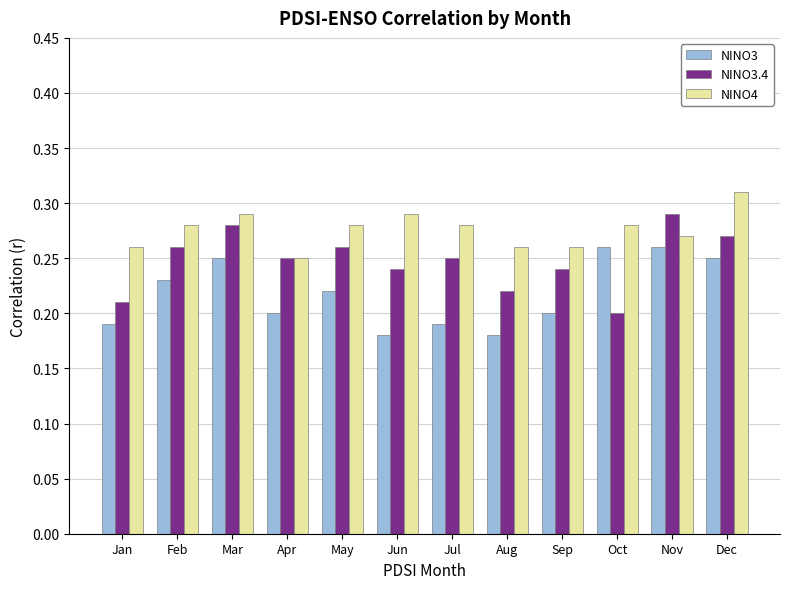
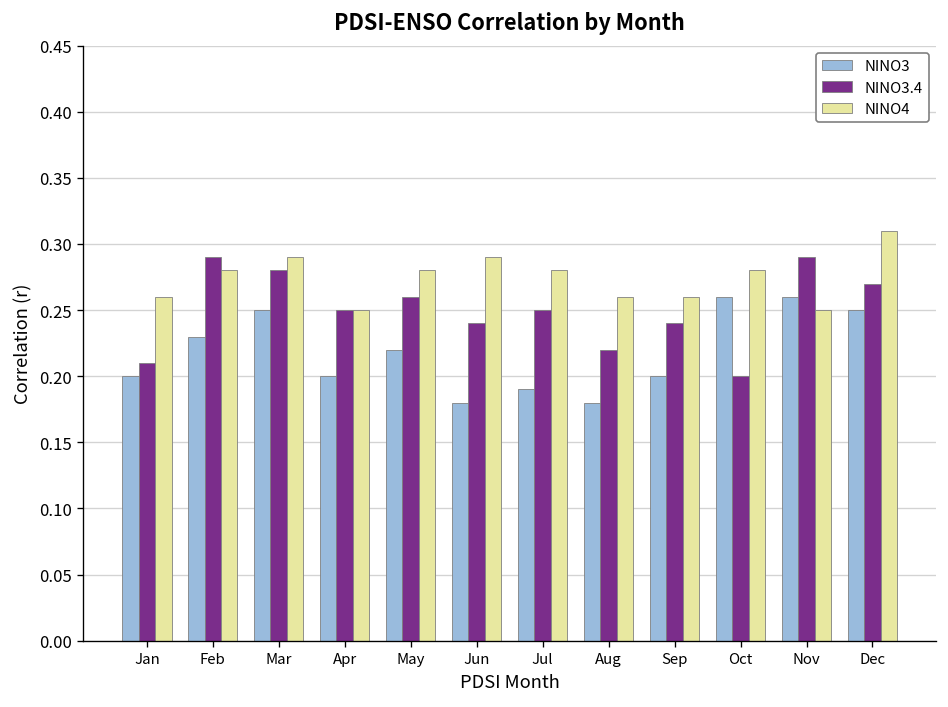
  {
    "NINO3": {
-     "Jan": 0.19,
+     "Jan": 0.20,
      "Feb": 0.23,
      "Mar": 0.25,
      "Apr": 0.20,
      "May": 0.22,
      "Jun": 0.18,
      "Jul": 0.19,
      "Aug": 0.18,
      "Sep": 0.20,
      "Oct": 0.26,
      "Nov": 0.26,
      "Dec": 0.25
    },
    "NINO3.4": {
      "Jan": 0.21,
-     "Feb": 0.26,
+     "Feb": 0.29,
      "Mar": 0.28,
      "Apr": 0.25,
      "May": 0.26,
      "Jun": 0.24,
      "Jul": 0.25,
      "Aug": 0.22,
      "Sep": 0.24,
      "Oct": 0.20,
      "Nov": 0.29,
      "Dec": 0.27
    },
    "NINO4": {
      "Jan": 0.26,
      "Feb": 0.28,
      "Mar": 0.29,
      "Apr": 0.25,
      "May": 0.28,
      "Jun": 0.29,
      "Jul": 0.28,
      "Aug": 0.26,
      "Sep": 0.26,
      "Oct": 0.28,
-     "Nov": 0.27,
+     "Nov": 0.25,
      "Dec": 0.31
    }
  }
